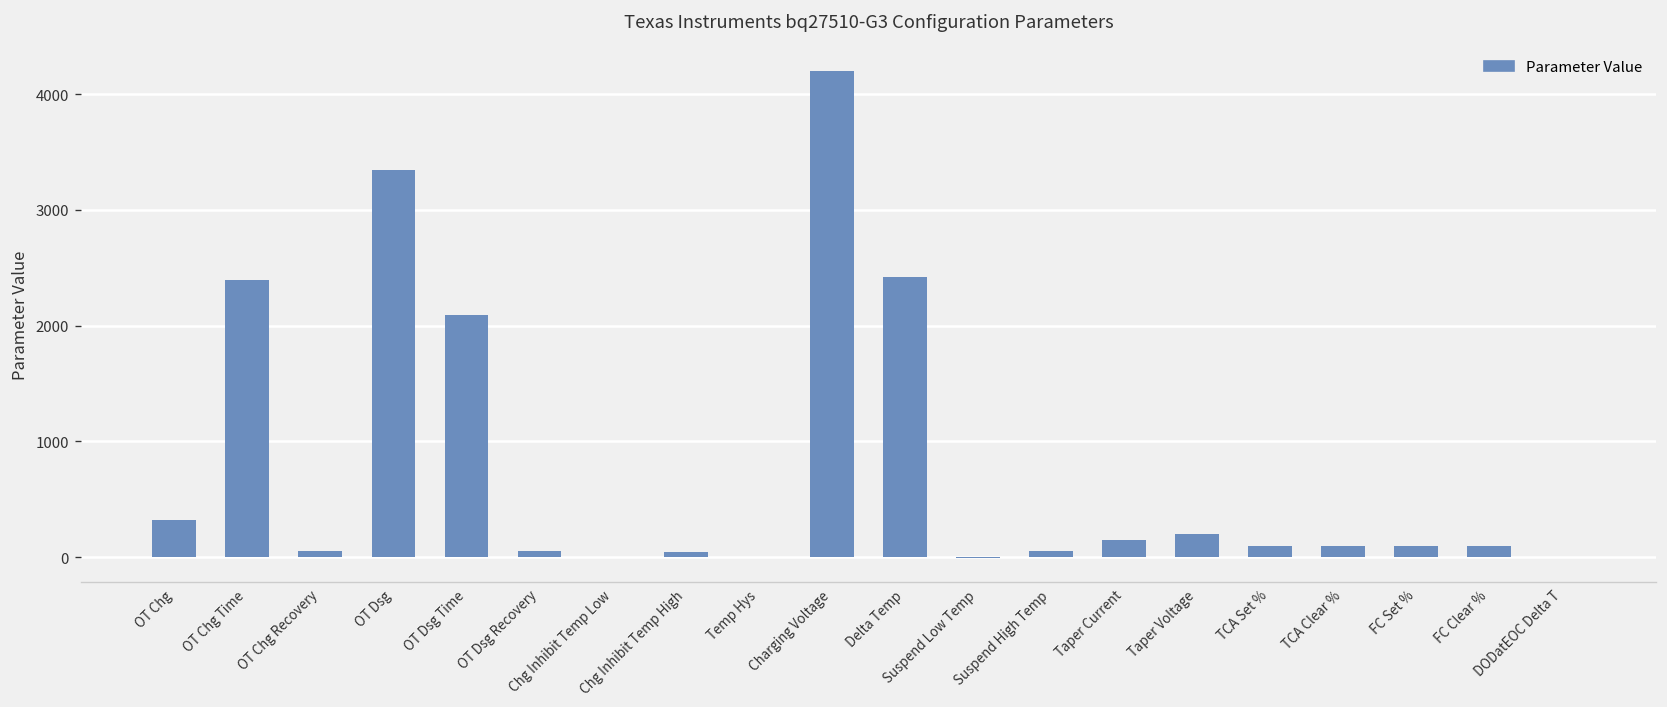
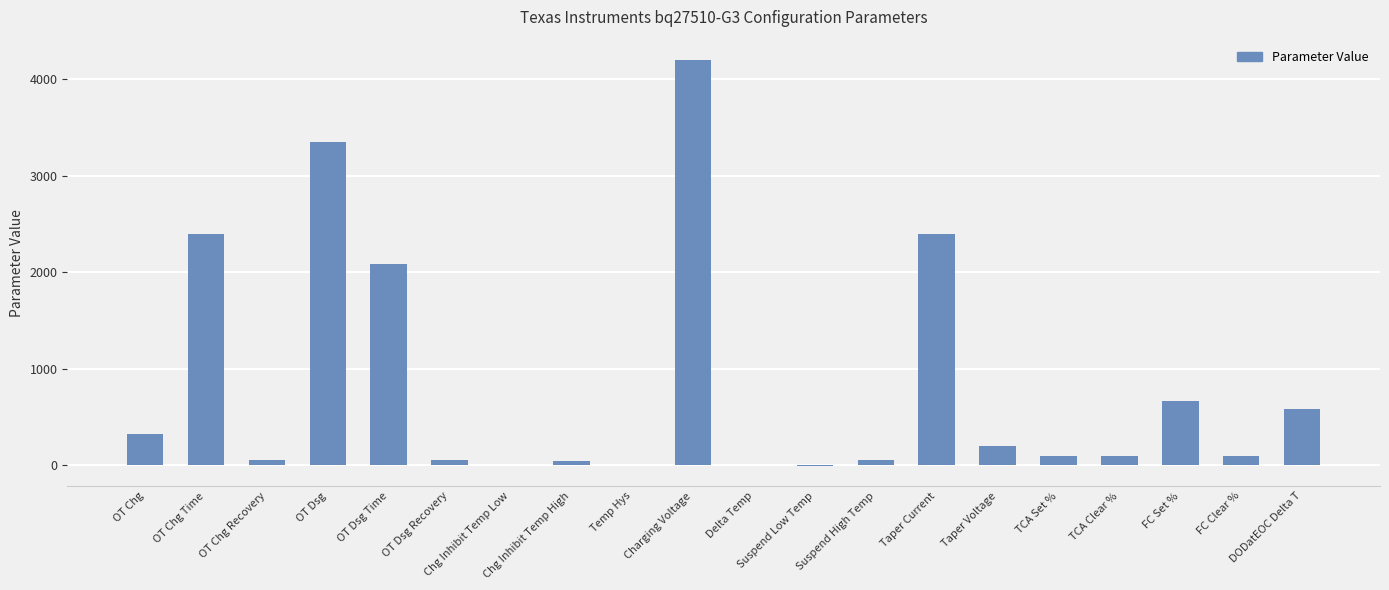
  {
    "OT Chg": 300,
    "OT Chg Time": 2400,
    "OT Chg Recovery": 100,
    "OT Dsg": 3300,
    "OT Dsg Time": 2100,
    "OT Dsg Recovery": 100,
    "Chg Inhibit Temp Low": 0,
    "Chg Inhibit Temp High": 0,
    "Charging Voltage": 4200,
-   "Delta Temp": 2400,
+   "Delta Temp": 0,
    "Suspend High Temp": 100,
-   "Taper Current": 200,
+   "Taper Current": 2400,
    "Taper Voltage": 200,
    "TCA Set %": 100,
    "TCA Clear %": 100,
-   "FC Set %": 100,
+   "FC Set %": 700,
    "FC Clear %": 100,
-   "DODatEOC Delta T": 0
+   "DODatEOC Delta T": 600
  }
